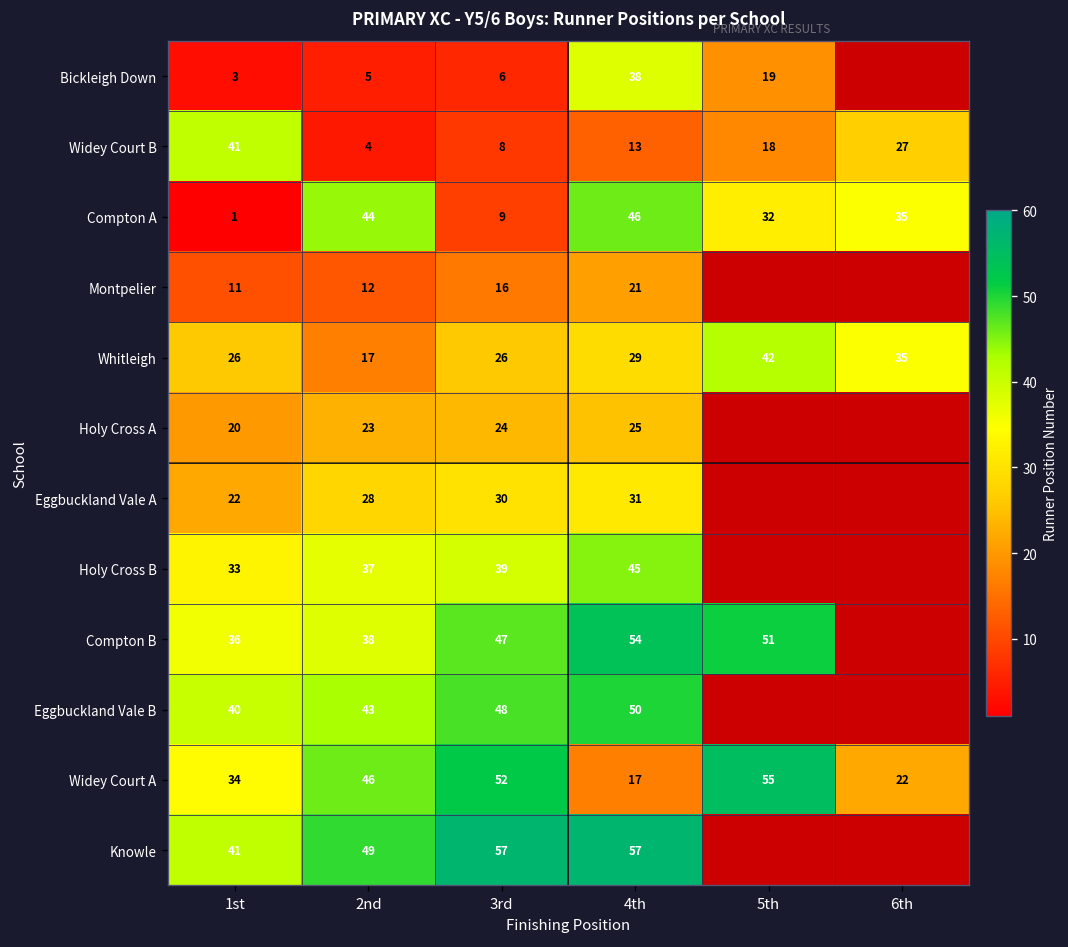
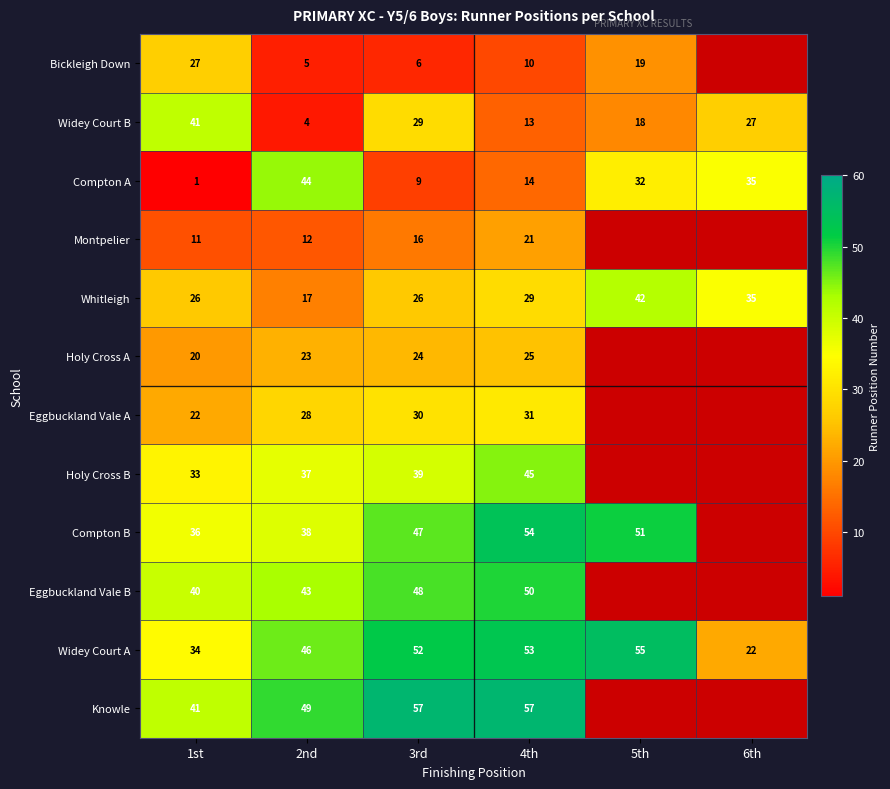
  {
    "Bickleigh Down": {
-     "1st": 3,
+     "1st": 27,
      "2nd": 5,
      "3rd": 6,
-     "4th": 38,
+     "4th": 10,
      "5th": 19
    },
    "Widey Court B": {
      "1st": 41,
      "2nd": 4,
-     "3rd": 8,
+     "3rd": 29,
      "4th": 13,
      "5th": 18,
      "6th": 27
    },
    "Compton A": {
      "1st": 1,
      "2nd": 44,
      "3rd": 9,
-     "4th": 46,
+     "4th": 14,
      "5th": 32,
      "6th": 35
    },
    "Montpelier": {
      "1st": 11,
      "2nd": 12,
      "3rd": 16,
      "4th": 21
    },
    "Whitleigh": {
      "1st": 26,
      "2nd": 17,
      "3rd": 26,
      "4th": 29,
      "5th": 42,
      "6th": 35
    },
    "Holy Cross A": {
      "1st": 20,
      "2nd": 23,
      "3rd": 24,
      "4th": 25
    },
    "Eggbuckland Vale A": {
      "1st": 22,
      "2nd": 28,
      "3rd": 30,
      "4th": 31
    },
    "Holy Cross B": {
      "1st": 33,
      "2nd": 37,
      "3rd": 39,
      "4th": 45
    },
    "Compton B": {
      "1st": 36,
      "2nd": 38,
      "3rd": 47,
      "4th": 54,
      "5th": 51
    },
    "Eggbuckland Vale B": {
      "1st": 40,
      "2nd": 43,
      "3rd": 48,
      "4th": 50
    },
    "Widey Court A": {
      "1st": 34,
      "2nd": 46,
      "3rd": 52,
-     "4th": 17,
+     "4th": 53,
      "5th": 55,
      "6th": 22
    },
    "Knowle": {
      "1st": 41,
      "2nd": 49,
      "3rd": 57,
      "4th": 57
    }
  }
